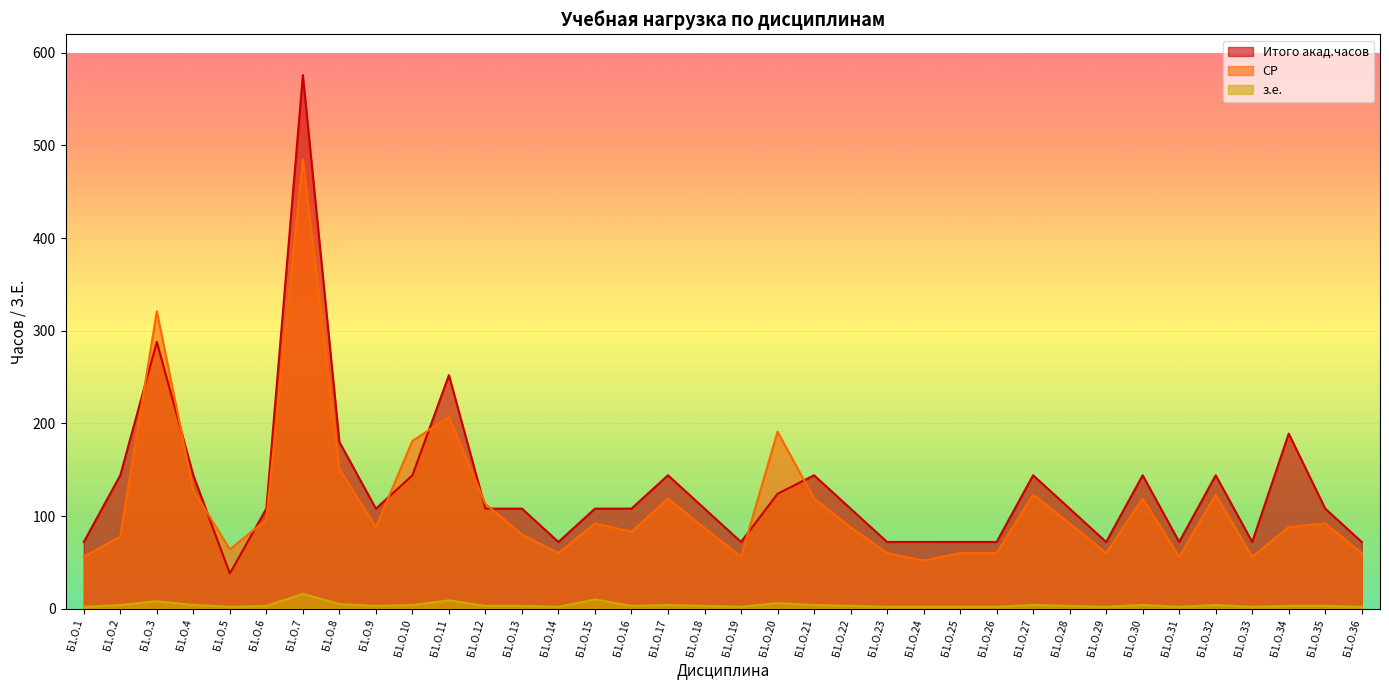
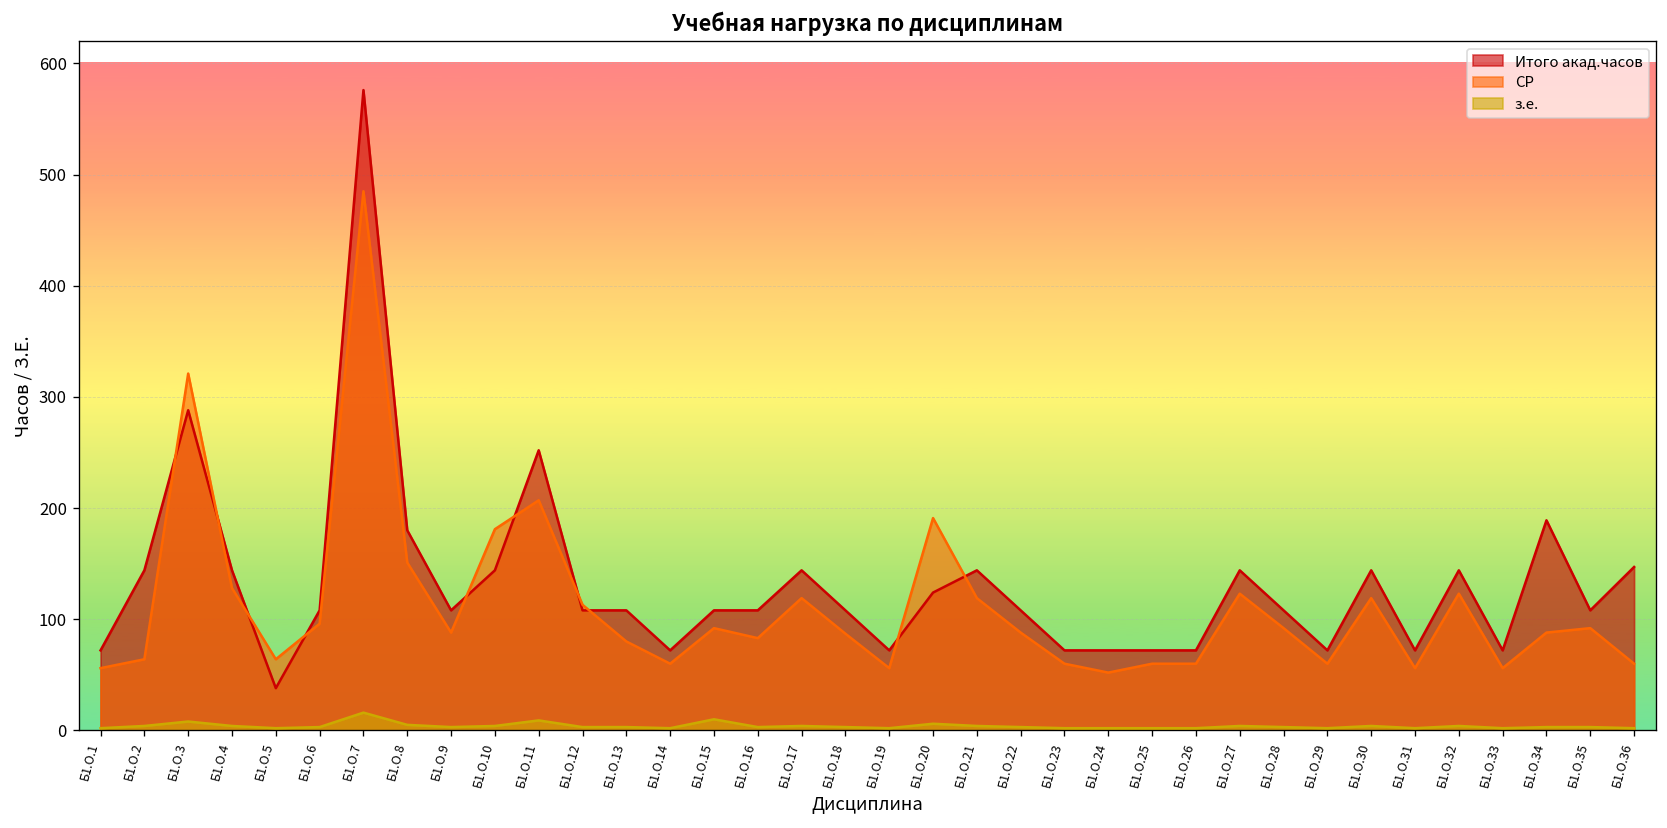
  {
    "Итого акад.часов": {
      "Б1.О.1": 70,
      "Б1.О.2": 140,
      "Б1.О.3": 290,
      "Б1.О.4": 140,
      "Б1.О.5": 40,
      "Б1.О.6": 110,
      "Б1.О.7": 580,
      "Б1.О.8": 180,
      "Б1.О.9": 110,
      "Б1.О.10": 140,
      "Б1.О.11": 250,
      "Б1.О.12": 110,
      "Б1.О.13": 110,
      "Б1.О.14": 70,
      "Б1.О.15": 110,
      "Б1.О.16": 110,
      "Б1.О.17": 140,
      "Б1.О.18": 110,
      "Б1.О.19": 70,
      "Б1.О.20": 120,
      "Б1.О.21": 140,
      "Б1.О.22": 110,
      "Б1.О.23": 70,
      "Б1.О.24": 70,
      "Б1.О.25": 70,
      "Б1.О.26": 70,
      "Б1.О.27": 140,
      "Б1.О.28": 110,
      "Б1.О.29": 70,
      "Б1.О.30": 140,
      "Б1.О.31": 70,
      "Б1.О.32": 140,
      "Б1.О.33": 70,
      "Б1.О.34": 190,
      "Б1.О.35": 110,
-     "Б1.О.36": 70
+     "Б1.О.36": 150
    },
    "СР": {
      "Б1.О.1": 60,
-     "Б1.О.2": 80,
+     "Б1.О.2": 60,
      "Б1.О.3": 320,
      "Б1.О.4": 130,
      "Б1.О.5": 60,
      "Б1.О.6": 100,
      "Б1.О.7": 490,
      "Б1.О.8": 150,
      "Б1.О.9": 90,
      "Б1.О.10": 180,
      "Б1.О.11": 210,
      "Б1.О.12": 110,
      "Б1.О.13": 80,
      "Б1.О.14": 60,
      "Б1.О.15": 90,
      "Б1.О.16": 80,
      "Б1.О.17": 120,
      "Б1.О.18": 90,
      "Б1.О.19": 60,
      "Б1.О.20": 190,
      "Б1.О.21": 120,
      "Б1.О.22": 90,
      "Б1.О.23": 60,
      "Б1.О.24": 50,
      "Б1.О.25": 60,
      "Б1.О.26": 60,
      "Б1.О.27": 120,
      "Б1.О.28": 90,
      "Б1.О.29": 60,
      "Б1.О.30": 120,
      "Б1.О.31": 60,
      "Б1.О.32": 120,
      "Б1.О.33": 60,
      "Б1.О.34": 90,
      "Б1.О.35": 90,
      "Б1.О.36": 60
    },
    "з.е.": {
      "Б1.О.1": 0,
      "Б1.О.2": 0,
      "Б1.О.3": 10,
      "Б1.О.4": 0,
      "Б1.О.5": 0,
      "Б1.О.6": 0,
      "Б1.О.7": 20,
      "Б1.О.8": 10,
      "Б1.О.9": 0,
      "Б1.О.10": 0,
      "Б1.О.11": 10,
      "Б1.О.12": 0,
      "Б1.О.13": 0,
      "Б1.О.14": 0,
      "Б1.О.15": 10,
      "Б1.О.16": 0,
      "Б1.О.17": 0,
      "Б1.О.18": 0,
      "Б1.О.19": 0,
      "Б1.О.20": 10,
      "Б1.О.21": 0,
      "Б1.О.22": 0,
      "Б1.О.23": 0,
      "Б1.О.24": 0,
      "Б1.О.25": 0,
      "Б1.О.26": 0,
      "Б1.О.27": 0,
      "Б1.О.28": 0,
      "Б1.О.29": 0,
      "Б1.О.30": 0,
      "Б1.О.31": 0,
      "Б1.О.32": 0,
      "Б1.О.33": 0,
      "Б1.О.34": 0,
      "Б1.О.35": 0,
      "Б1.О.36": 0
    }
  }
